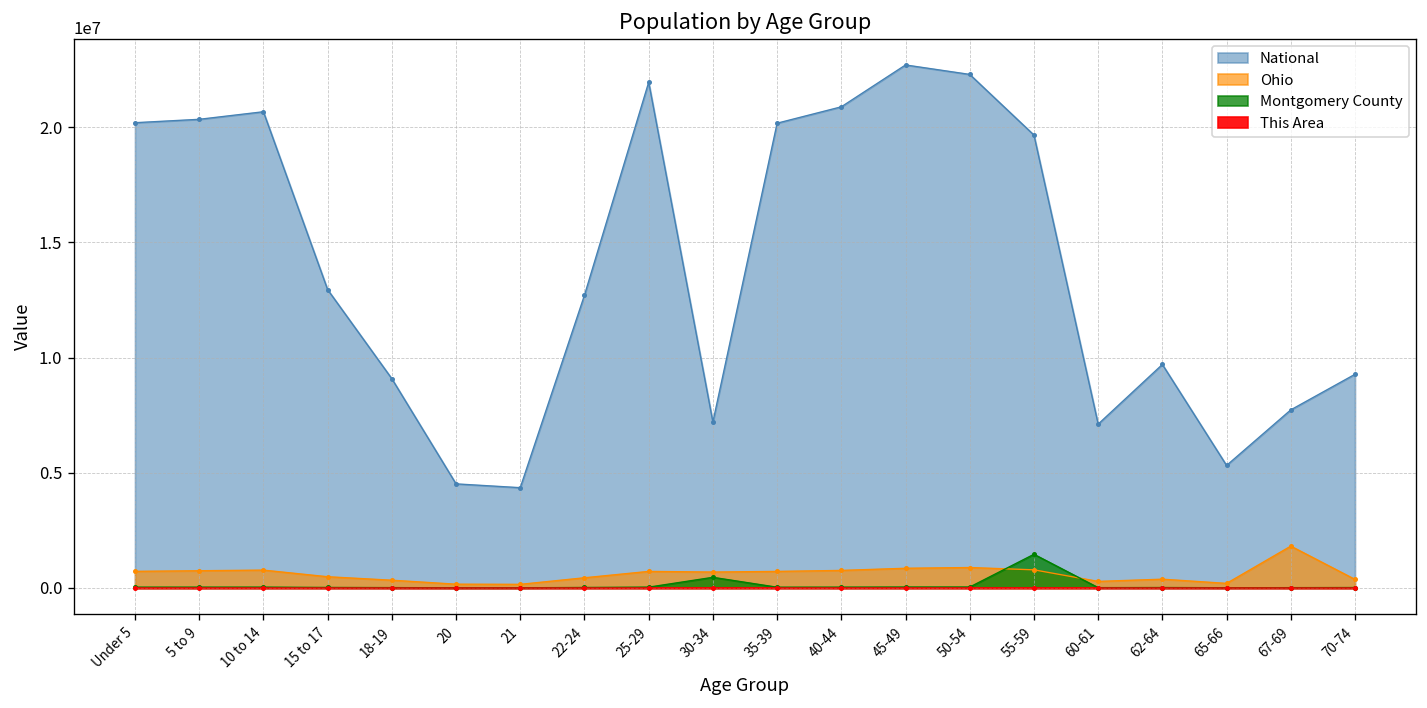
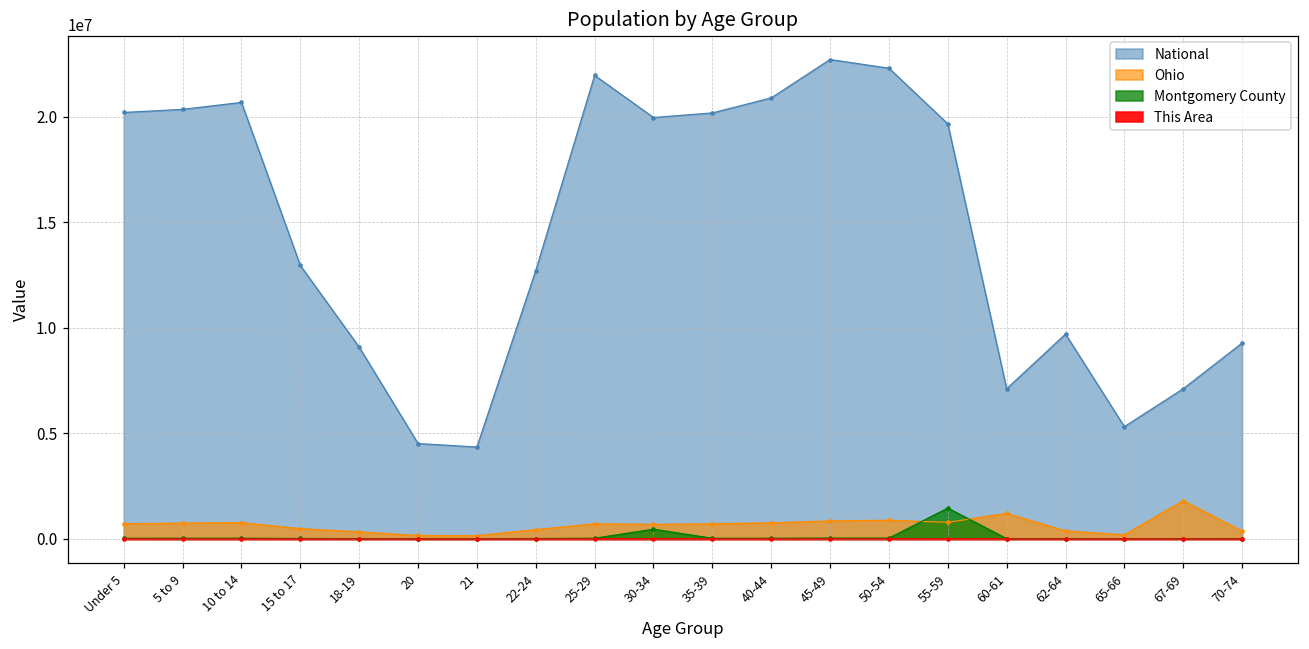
  {
    "National": {
      "Under 5": 20200000,
      "5 to 9": 20300000,
      "10 to 14": 20700000,
      "15 to 17": 13000000,
      "18-19": 9100000,
      "20": 4500000,
      "21": 4400000,
      "22-24": 12700000,
      "25-29": 22000000,
-     "30-34": 7200000,
+     "30-34": 20000000,
      "35-39": 20200000,
      "40-44": 20900000,
      "45-49": 22700000,
      "50-54": 22300000,
      "55-59": 19700000,
      "60-61": 7100000,
      "62-64": 9700000,
      "65-66": 5300000,
-     "67-69": 7700000,
+     "67-69": 7100000,
      "70-74": 9300000
    },
    "Ohio": {
      "Under 5": 700000,
      "5 to 9": 700000,
      "10 to 14": 800000,
      "15 to 17": 500000,
      "18-19": 300000,
      "20": 200000,
      "21": 200000,
      "22-24": 400000,
      "25-29": 700000,
      "30-34": 700000,
      "35-39": 700000,
      "40-44": 800000,
      "45-49": 900000,
      "50-54": 900000,
      "55-59": 800000,
-     "60-61": 300000,
+     "60-61": 1200000,
      "62-64": 400000,
      "65-66": 200000,
      "67-69": 1800000,
      "70-74": 400000
    },
    "Montgomery County": {
      "30-34": 500000,
      "55-59": 1500000
    },
    "This Area": {
      "30-34": 0,
      "55-59": 0
    }
  }
